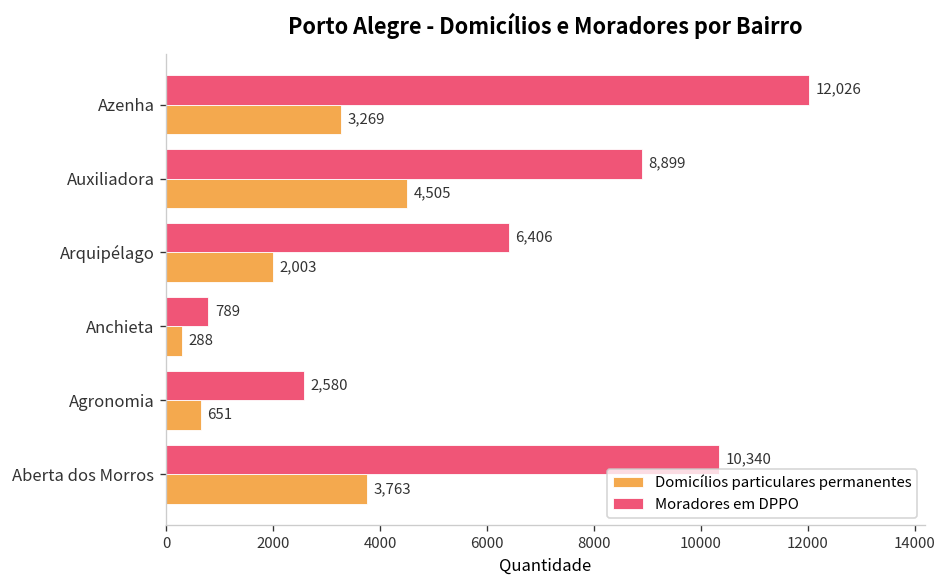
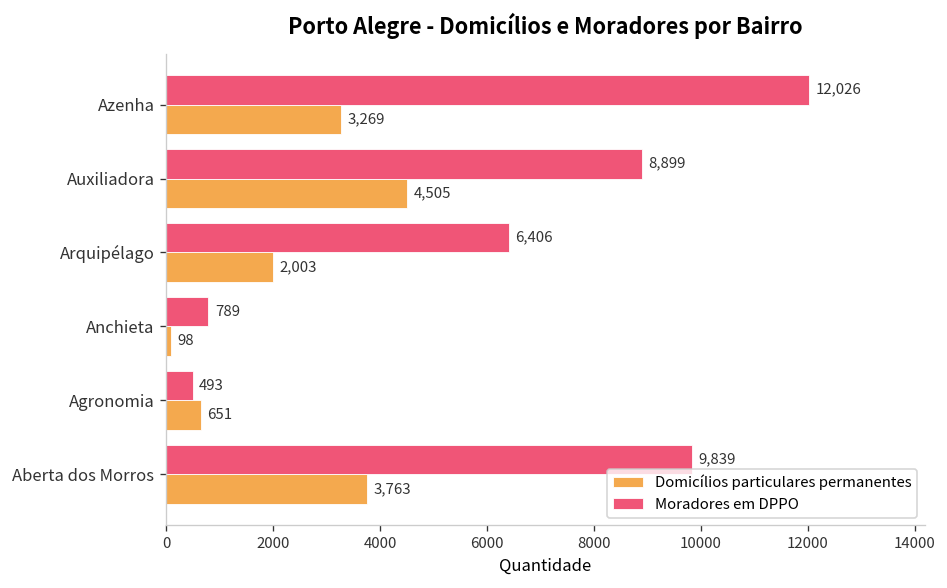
  {
    "Domicílios particulares permanentes": {
      "Azenha": "3,269",
      "Auxiliadora": "4,505",
      "Arquipélago": "2,003",
-     "Anchieta": "288",
+     "Anchieta": "98",
      "Agronomia": "651",
      "Aberta dos Morros": "3,763"
    },
    "Moradores em DPPO": {
      "Azenha": "12,026",
      "Auxiliadora": "8,899",
      "Arquipélago": "6,406",
      "Anchieta": "789",
-     "Agronomia": "2,580",
-     "Aberta dos Morros": "10,340"
+     "Agronomia": "493",
+     "Aberta dos Morros": "9,839"
    }
  }
